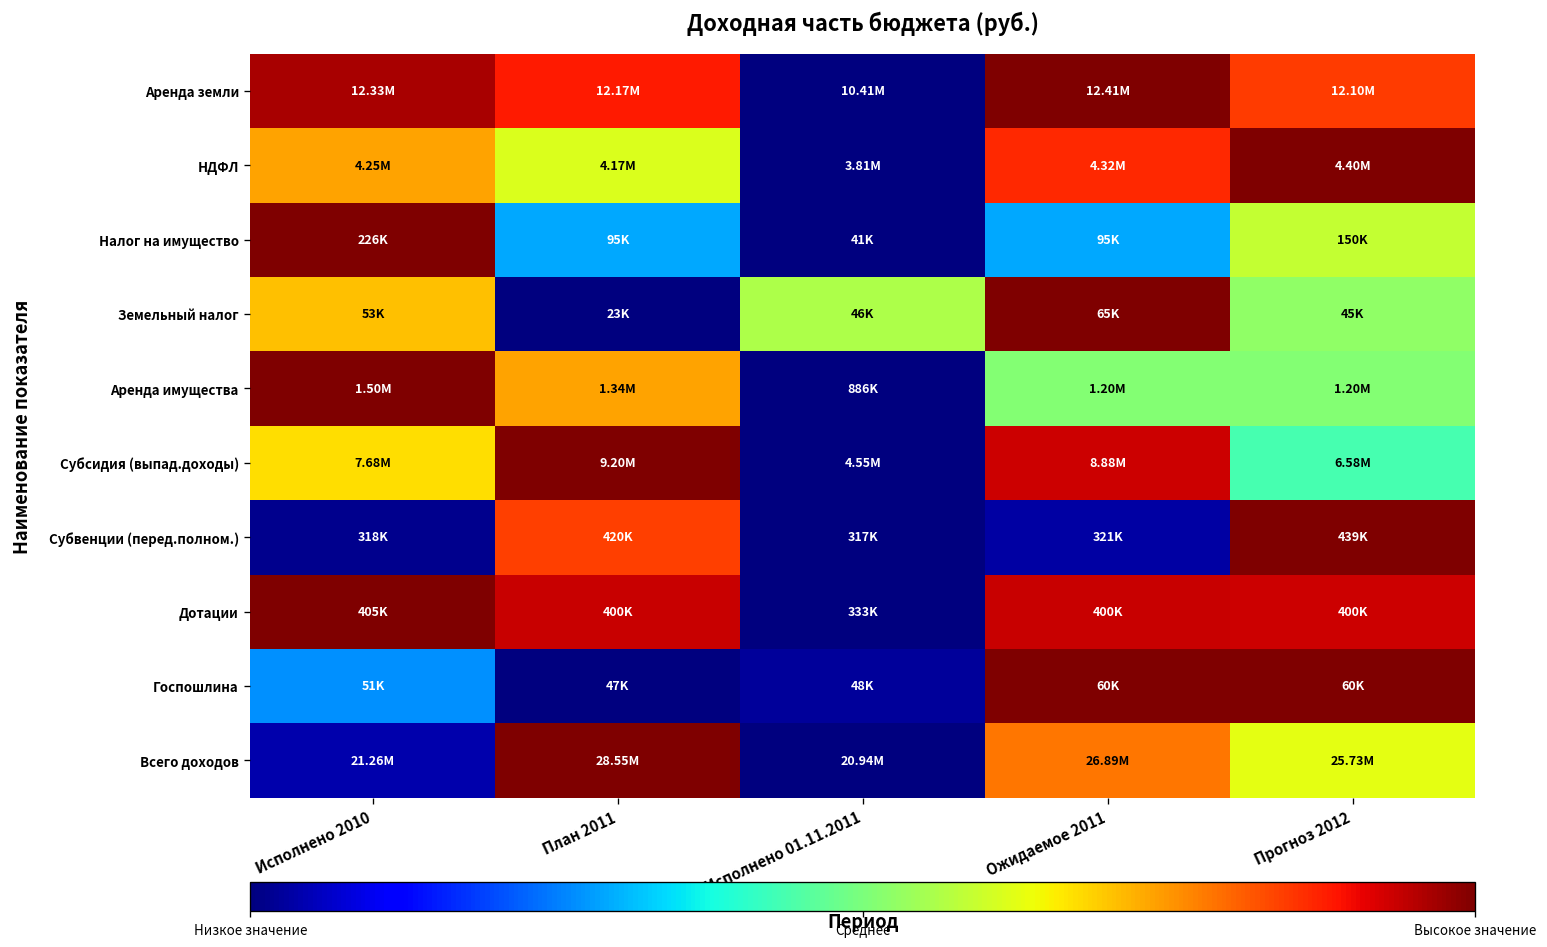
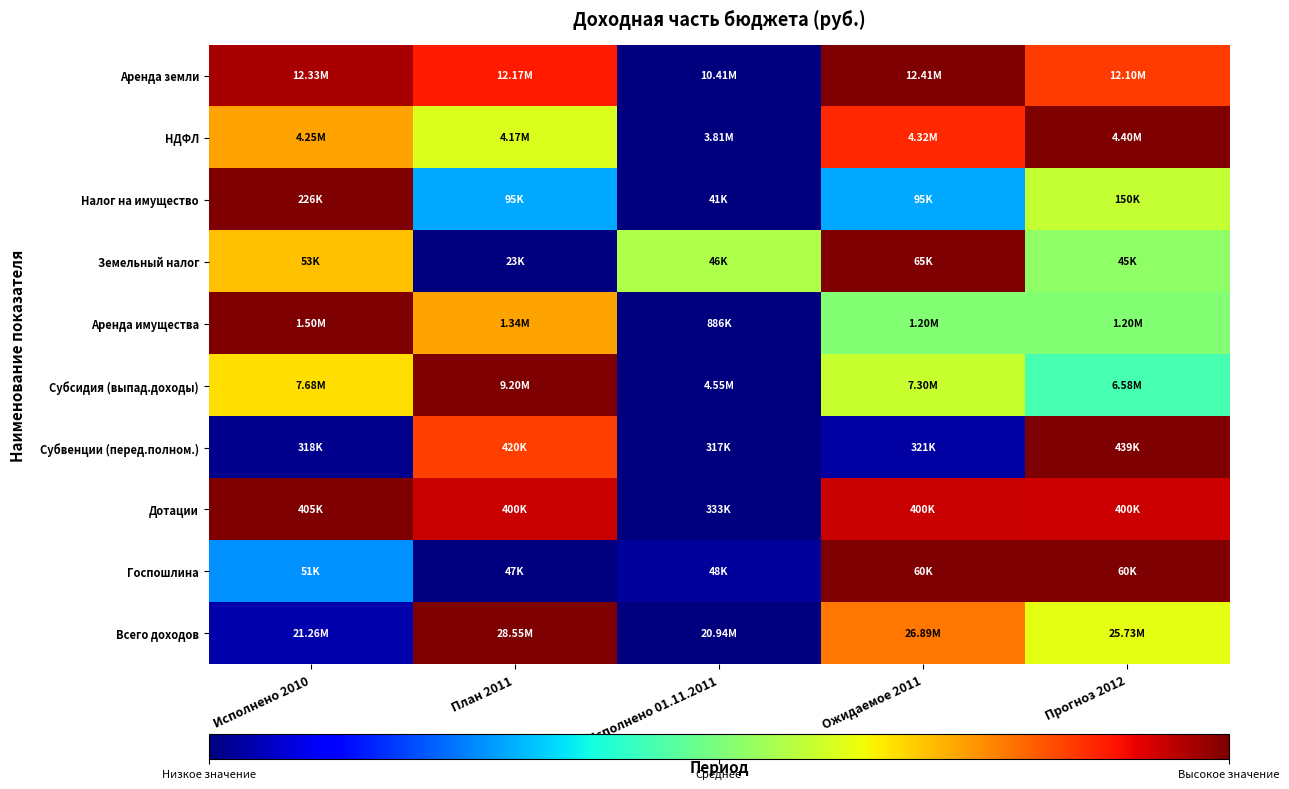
  {
    "Аренда земли": {
      "Исполнено 2010": "12.33M",
      "План 2011": "12.17M",
      "Исполнено 01.11.2011": "10.41M",
      "Ожидаемое 2011": "12.41M",
      "Прогноз 2012": "12.10M"
    },
    "НДФЛ": {
      "Исполнено 2010": "4.25M",
      "План 2011": "4.17M",
      "Исполнено 01.11.2011": "3.81M",
      "Ожидаемое 2011": "4.32M",
      "Прогноз 2012": "4.40M"
    },
    "Налог на имущество": {
      "Исполнено 2010": "226K",
      "План 2011": "95K",
      "Исполнено 01.11.2011": "41K",
      "Ожидаемое 2011": "95K",
      "Прогноз 2012": "150K"
    },
    "Земельный налог": {
      "Исполнено 2010": "53K",
      "План 2011": "23K",
      "Исполнено 01.11.2011": "46K",
      "Ожидаемое 2011": "65K",
      "Прогноз 2012": "45K"
    },
    "Аренда имущества": {
      "Исполнено 2010": "1.50M",
      "План 2011": "1.34M",
      "Исполнено 01.11.2011": "886K",
      "Ожидаемое 2011": "1.20M",
      "Прогноз 2012": "1.20M"
    },
    "Субсидия (выпад.доходы)": {
      "Исполнено 2010": "7.68M",
      "План 2011": "9.20M",
      "Исполнено 01.11.2011": "4.55M",
-     "Ожидаемое 2011": "8.88M",
+     "Ожидаемое 2011": "7.30M",
      "Прогноз 2012": "6.58M"
    },
    "Субвенции (перед.полном.)": {
      "Исполнено 2010": "318K",
      "План 2011": "420K",
      "Исполнено 01.11.2011": "317K",
      "Ожидаемое 2011": "321K",
      "Прогноз 2012": "439K"
    },
    "Дотации": {
      "Исполнено 2010": "405K",
      "План 2011": "400K",
      "Исполнено 01.11.2011": "333K",
      "Ожидаемое 2011": "400K",
      "Прогноз 2012": "400K"
    },
    "Госпошлина": {
      "Исполнено 2010": "51K",
      "План 2011": "47K",
      "Исполнено 01.11.2011": "48K",
      "Ожидаемое 2011": "60K",
      "Прогноз 2012": "60K"
    },
    "Всего доходов": {
      "Исполнено 2010": "21.26M",
      "План 2011": "28.55M",
      "Исполнено 01.11.2011": "20.94M",
      "Ожидаемое 2011": "26.89M",
      "Прогноз 2012": "25.73M"
    }
  }
